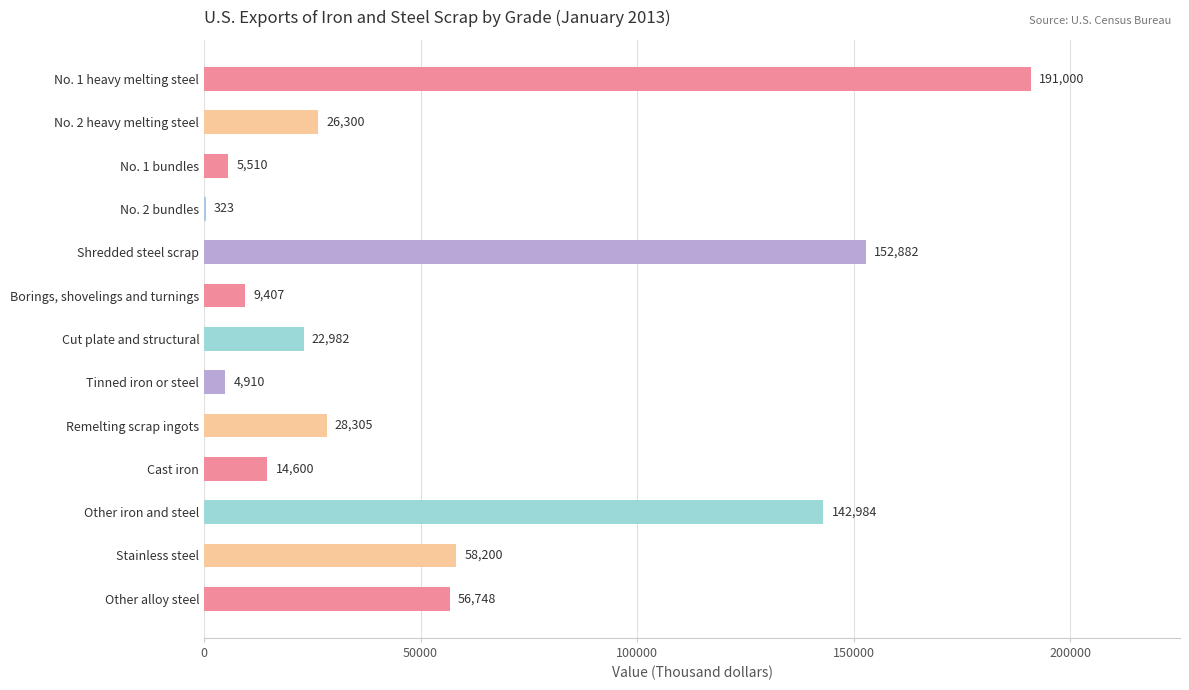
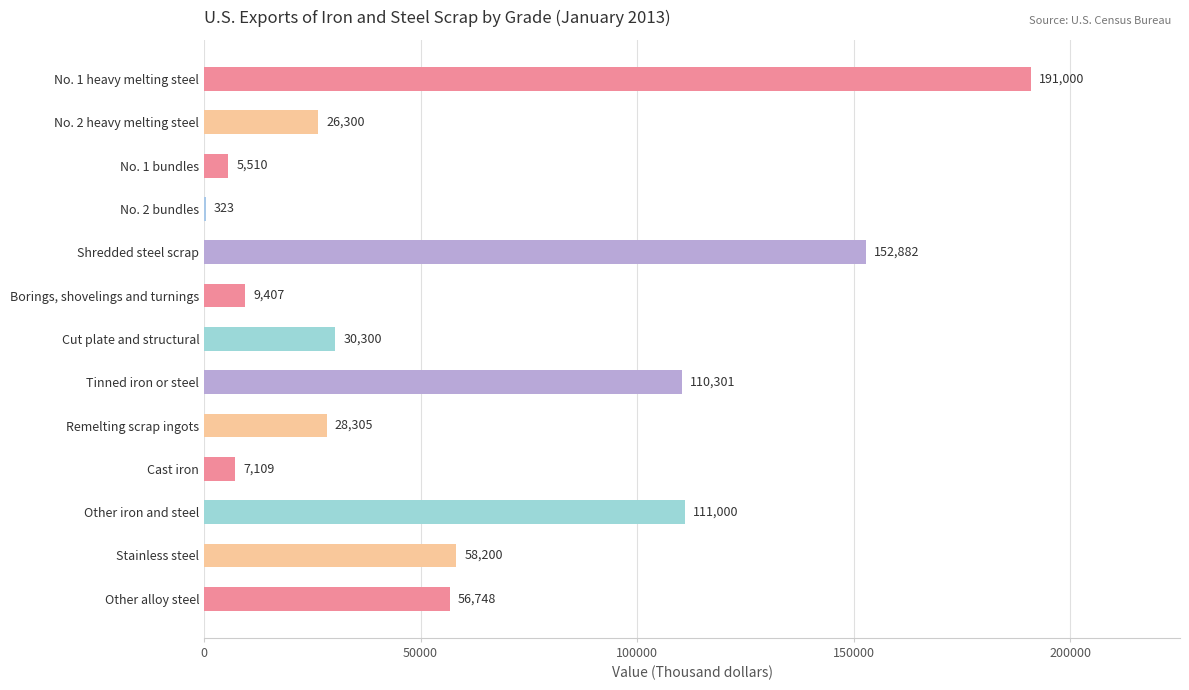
  {
    "No. 1 heavy melting steel": "191,000",
    "No. 2 heavy melting steel": "26,300",
    "No. 1 bundles": "5,510",
    "No. 2 bundles": "323",
    "Shredded steel scrap": "152,882",
    "Borings, shovelings and turnings": "9,407",
-   "Cut plate and structural": "22,982",
-   "Tinned iron or steel": "4,910",
+   "Cut plate and structural": "30,300",
+   "Tinned iron or steel": "110,301",
    "Remelting scrap ingots": "28,305",
-   "Cast iron": "14,600",
-   "Other iron and steel": "142,984",
+   "Cast iron": "7,109",
+   "Other iron and steel": "111,000",
    "Stainless steel": "58,200",
    "Other alloy steel": "56,748"
  }
